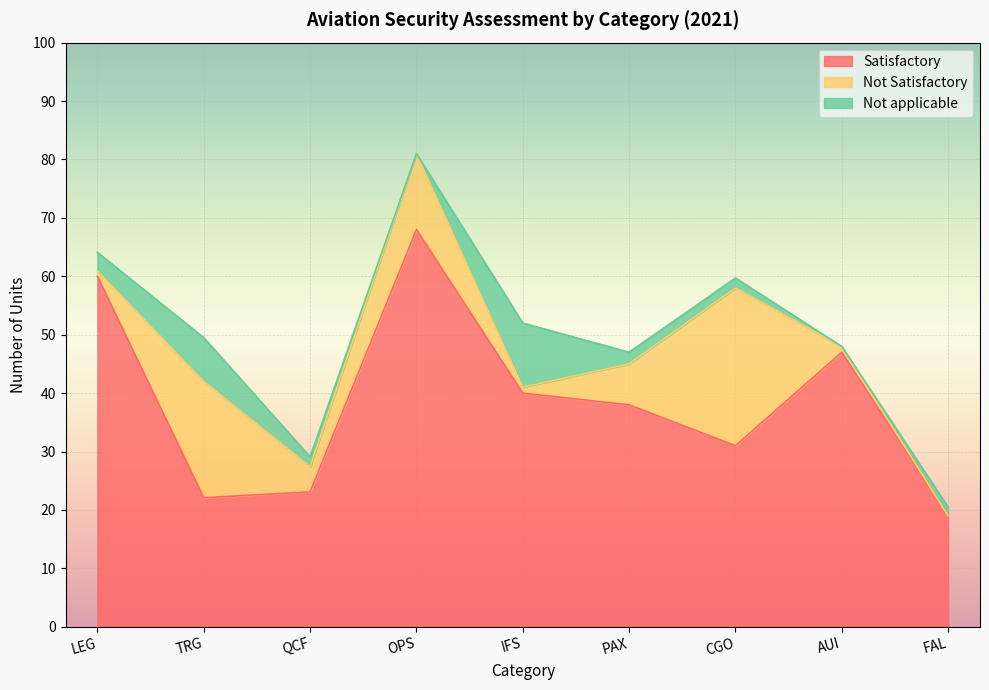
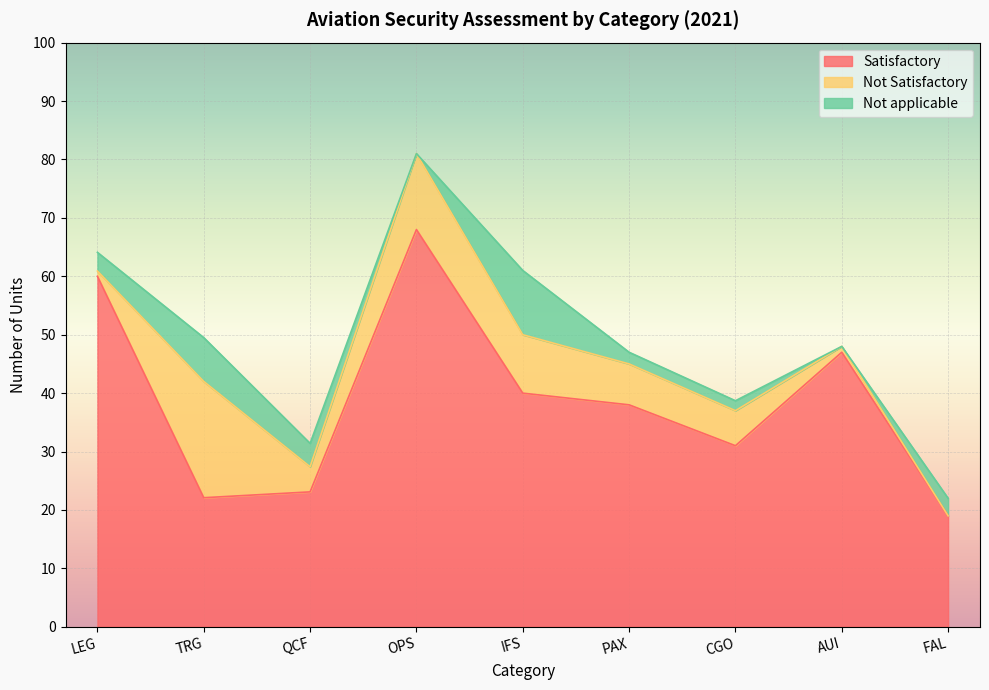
  {
    "Satisfactory": {
      "LEG": 60,
      "TRG": 22,
      "QCF": 23,
      "OPS": 68,
      "IFS": 40,
      "PAX": 38,
      "CGO": 31,
      "AUI": 47
    },
    "Not Satisfactory": {
      "LEG": 1,
      "TRG": 20,
      "QCF": 4,
-     "IFS": 1,
+     "IFS": 10,
      "PAX": 7,
-     "CGO": 27
+     "CGO": 6
    },
    "Not applicable": {
      "LEG": 3,
      "TRG": 8,
-     "QCF": 2,
+     "QCF": 4,
      "IFS": 11,
      "PAX": 2,
      "CGO": 2,
-     "FAL": 2
+     "FAL": 3
    }
  }
